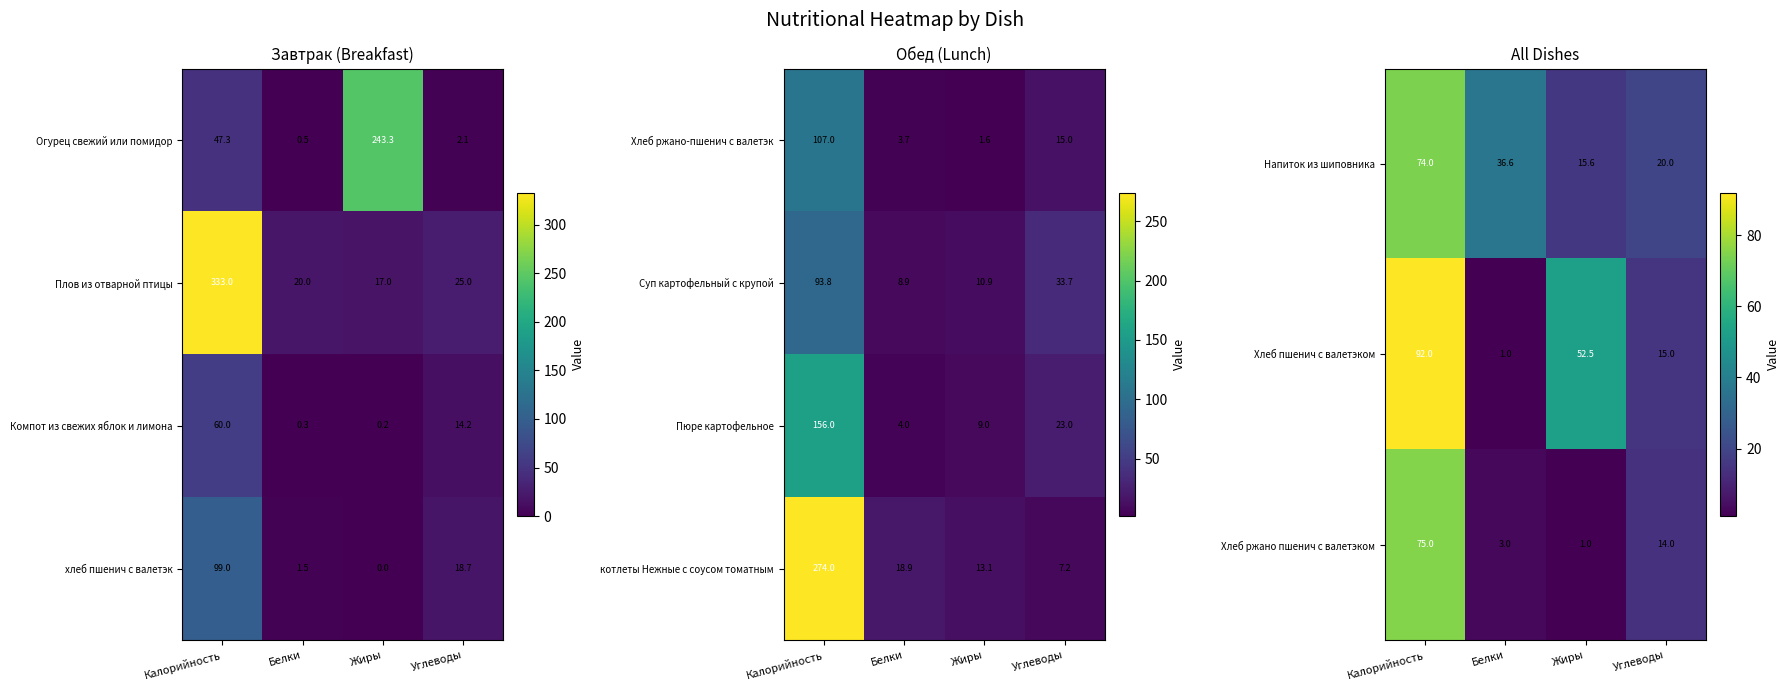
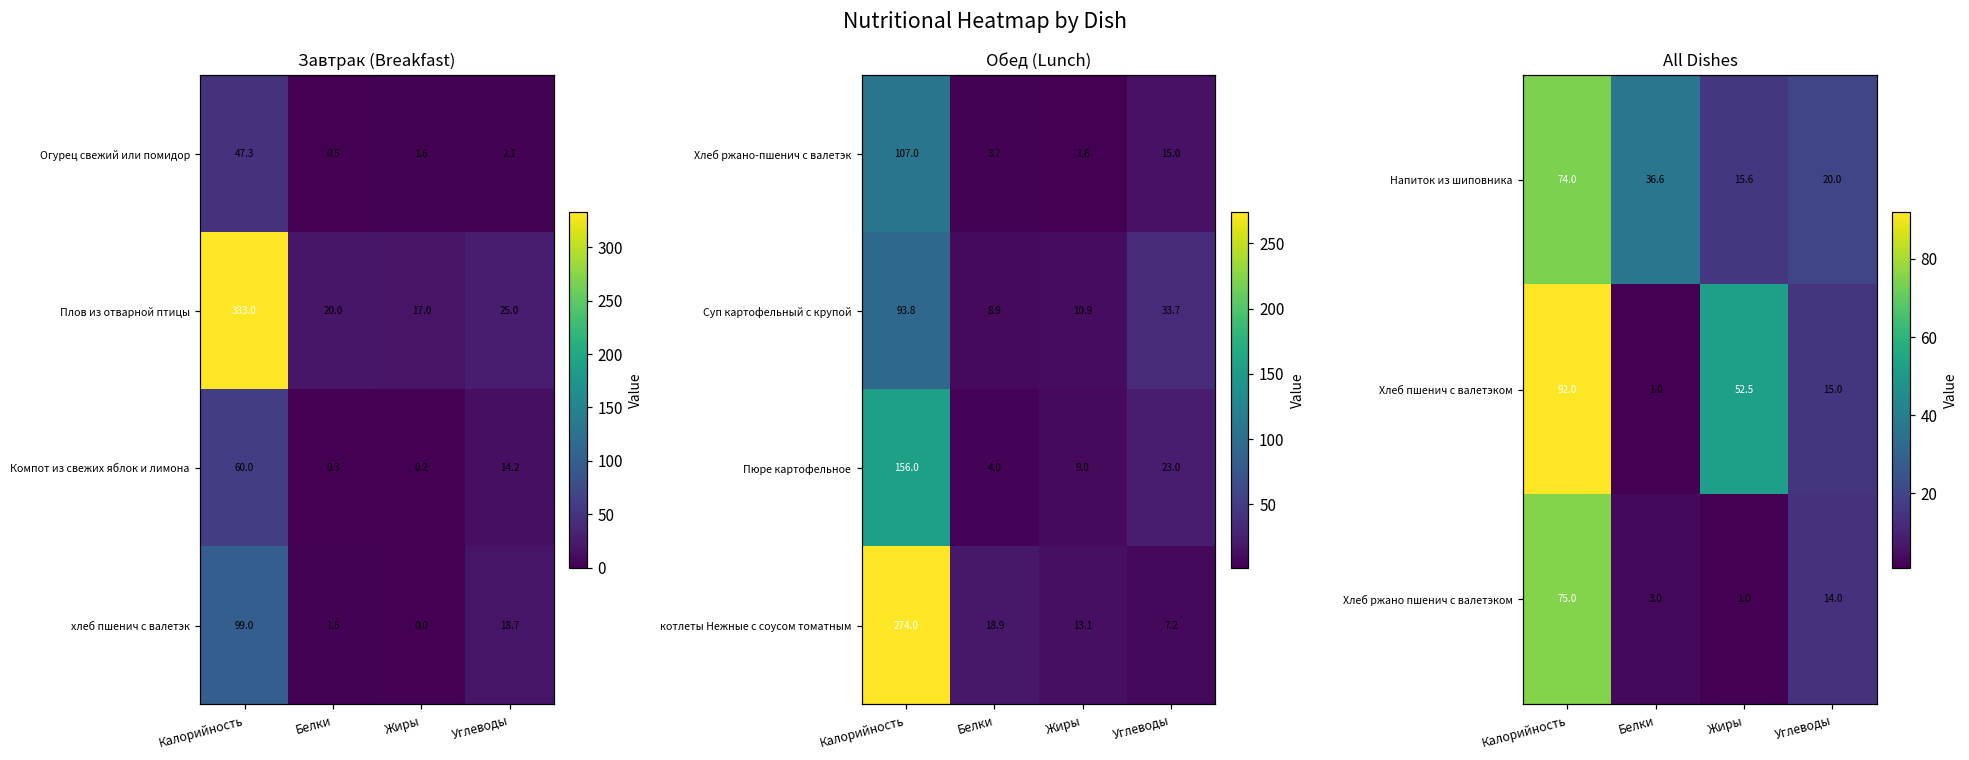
  {
    "Завтрак (Breakfast)": {
      "Огурец свежий или помидор": {
        "Калорийность": 47.3,
        "Белки": 0.5,
-       "Жиры": 243.3,
+       "Жиры": 1.6,
        "Углеводы": 2.1
      },
      "Плов из отварной птицы": {
        "Калорийность": 333.0,
        "Белки": 20.0,
        "Жиры": 17.0,
        "Углеводы": 25.0
      },
      "Компот из свежих яблок и лимона": {
        "Калорийность": 60.0,
        "Белки": 0.3,
        "Жиры": 0.2,
        "Углеводы": 14.2
      },
      "хлеб пшенич с валетэк": {
        "Калорийность": 99.0,
        "Белки": 1.5,
        "Жиры": 0.0,
        "Углеводы": 18.7
      }
    },
    "Обед (Lunch)": {
      "Хлеб ржано-пшенич с валетэк": {
        "Калорийность": 107.0,
        "Белки": 3.7,
        "Жиры": 1.6,
        "Углеводы": 15.0
      },
      "Суп картофельный с крупой": {
        "Калорийность": 93.8,
        "Белки": 8.9,
        "Жиры": 10.9,
        "Углеводы": 33.7
      },
      "Пюре картофельное": {
        "Калорийность": 156.0,
        "Белки": 4.0,
        "Жиры": 9.0,
        "Углеводы": 23.0
      },
      "котлеты Нежные с соусом томатным": {
        "Калорийность": 274.0,
        "Белки": 18.9,
        "Жиры": 13.1,
        "Углеводы": 7.2
      }
    },
    "All Dishes": {
      "Напиток из шиповника": {
        "Калорийность": 74.0,
        "Белки": 36.6,
        "Жиры": 15.6,
        "Углеводы": 20.0
      },
      "Хлеб пшенич с валетэком": {
        "Калорийность": 92.0,
        "Белки": 1.0,
        "Жиры": 52.5,
        "Углеводы": 15.0
      },
      "Хлеб ржано пшенич с валетэком": {
        "Калорийность": 75.0,
        "Белки": 3.0,
        "Жиры": 1.0,
        "Углеводы": 14.0
      }
    }
  }
